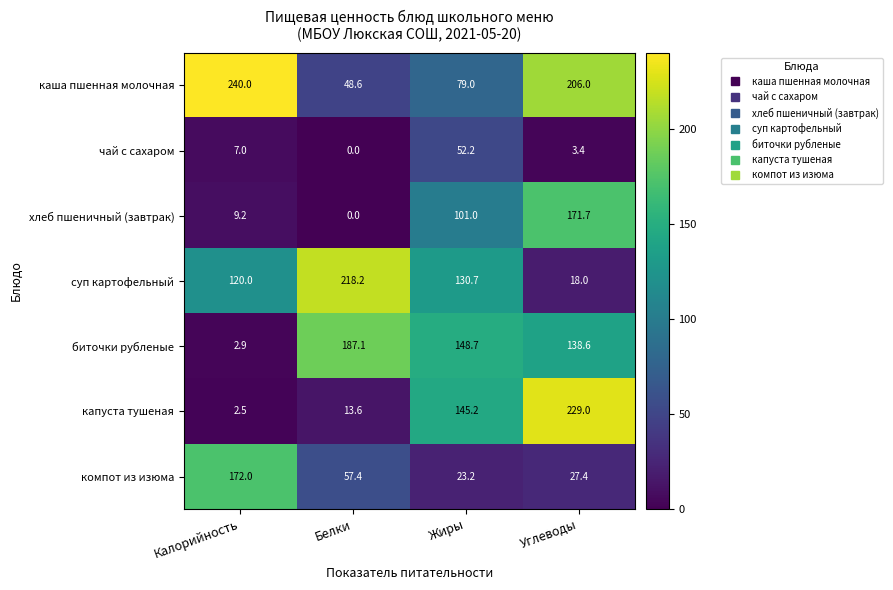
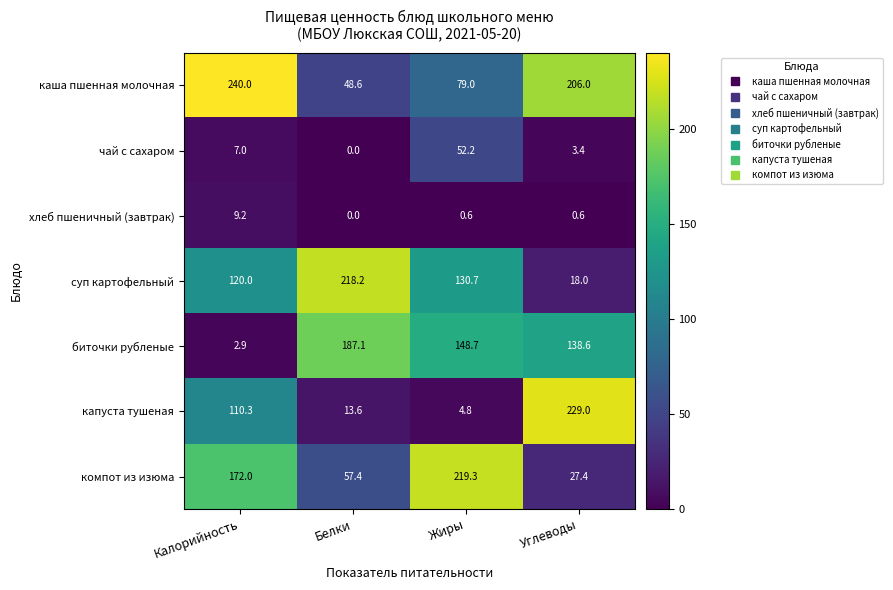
  {
    "каша пшенная молочная": {
      "Калорийность": 240.0,
      "Белки": 48.6,
      "Жиры": 79.0,
      "Углеводы": 206.0
    },
    "чай с сахаром": {
      "Калорийность": 7.0,
      "Белки": 0.0,
      "Жиры": 52.2,
      "Углеводы": 3.4
    },
    "хлеб пшеничный (завтрак)": {
      "Калорийность": 9.2,
      "Белки": 0.0,
-     "Жиры": 101.0,
-     "Углеводы": 171.7
+     "Жиры": 0.6,
+     "Углеводы": 0.6
    },
    "суп картофельный": {
      "Калорийность": 120.0,
      "Белки": 218.2,
      "Жиры": 130.7,
      "Углеводы": 18.0
    },
    "биточки рубленые": {
      "Калорийность": 2.9,
      "Белки": 187.1,
      "Жиры": 148.7,
      "Углеводы": 138.6
    },
    "капуста тушеная": {
-     "Калорийность": 2.5,
+     "Калорийность": 110.3,
      "Белки": 13.6,
-     "Жиры": 145.2,
+     "Жиры": 4.8,
      "Углеводы": 229.0
    },
    "компот из изюма": {
      "Калорийность": 172.0,
      "Белки": 57.4,
-     "Жиры": 23.2,
+     "Жиры": 219.3,
      "Углеводы": 27.4
    }
  }
